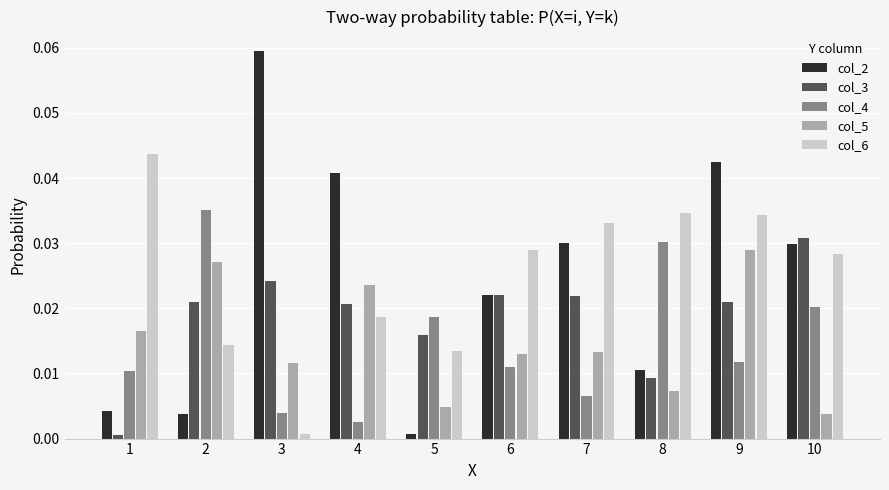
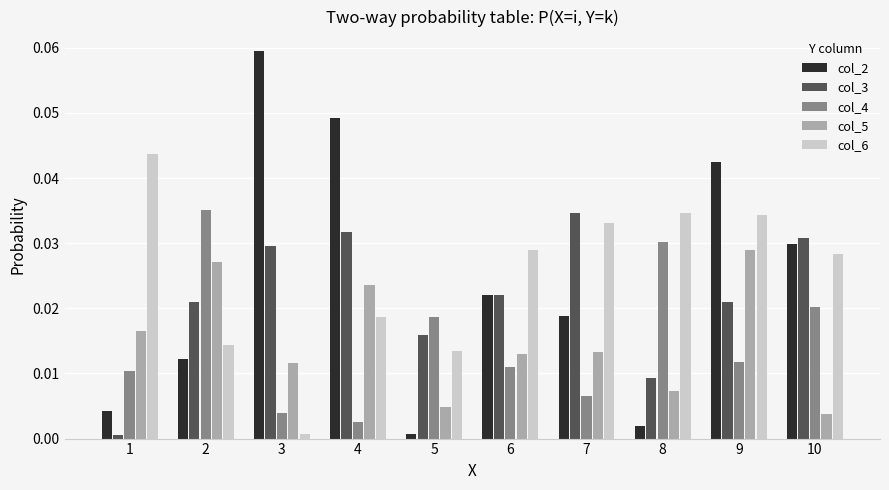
  {
    "col_2": {
      "1": 0.004,
-     "2": 0.004,
+     "2": 0.012,
      "3": 0.060,
-     "4": 0.041,
+     "4": 0.049,
      "5": 0.001,
      "6": 0.022,
-     "7": 0.030,
-     "8": 0.011,
+     "7": 0.019,
+     "8": 0.002,
      "9": 0.043,
      "10": 0.030
    },
    "col_3": {
      "1": 0.001,
      "2": 0.021,
-     "3": 0.024,
-     "4": 0.021,
+     "3": 0.030,
+     "4": 0.032,
      "5": 0.016,
      "6": 0.022,
-     "7": 0.022,
+     "7": 0.035,
      "8": 0.009,
      "9": 0.021,
      "10": 0.031
    }
  }
